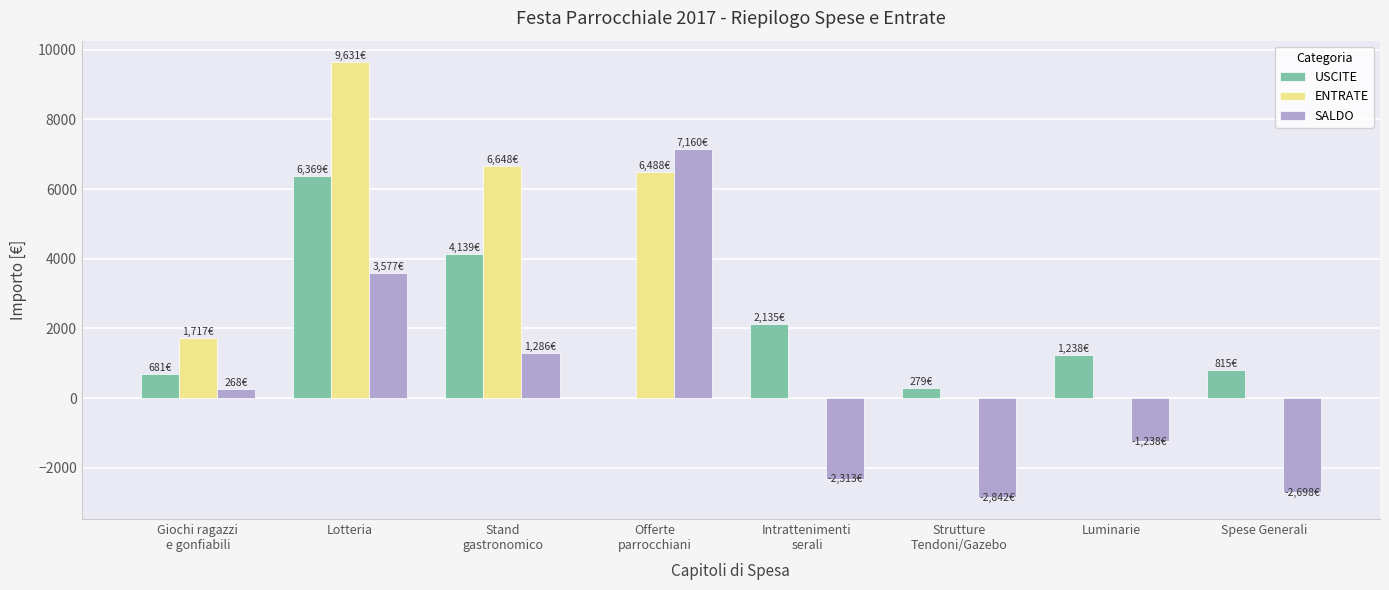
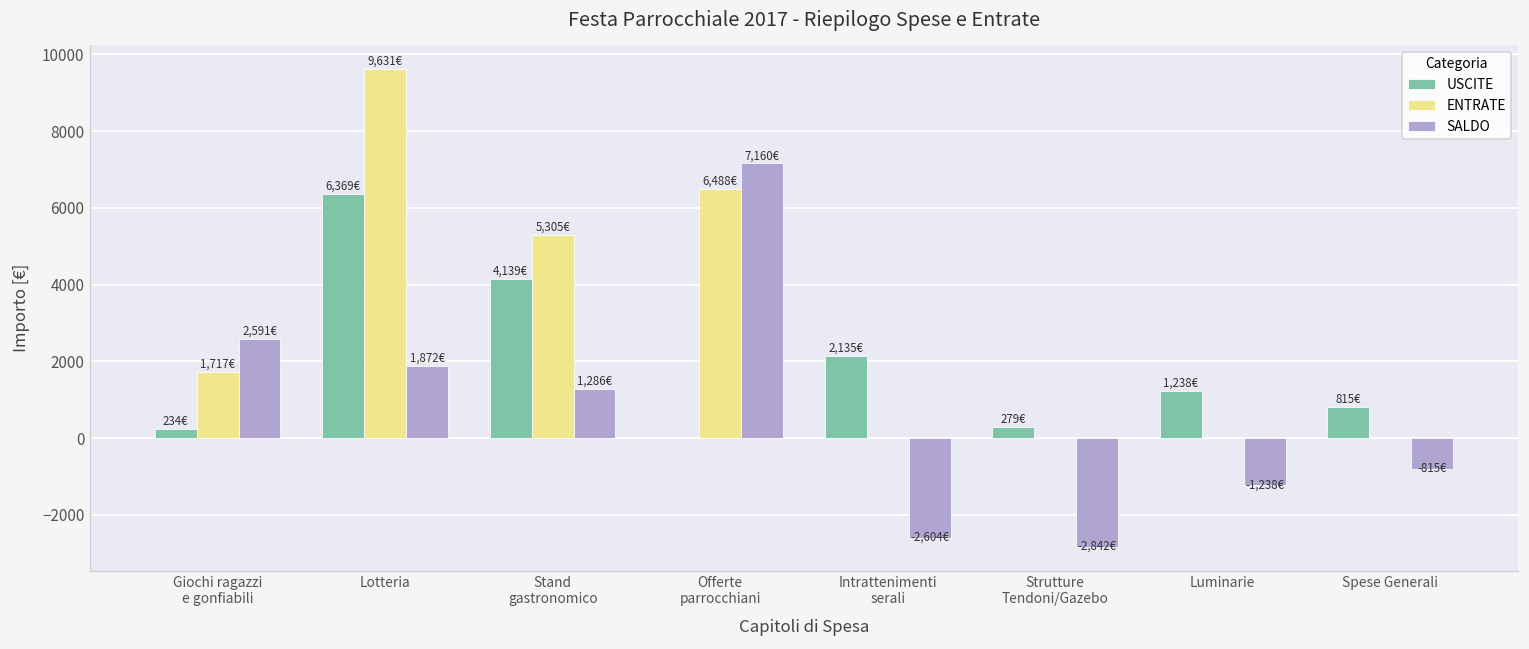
  {
    "USCITE": {
-     "Giochi ragazzi e gonfiabili": "681€",
+     "Giochi ragazzi e gonfiabili": "234€",
      "Lotteria": "6,369€",
      "Stand gastronomico": "4,139€",
      "Intrattenimenti serali": "2,135€",
      "Strutture Tendoni/Gazebo": "279€",
      "Luminarie": "1,238€",
      "Spese Generali": "815€"
    },
    "ENTRATE": {
      "Giochi ragazzi e gonfiabili": "1,717€",
      "Lotteria": "9,631€",
-     "Stand gastronomico": "6,648€",
+     "Stand gastronomico": "5,305€",
      "Offerte parrocchiani": "6,488€"
    },
    "SALDO": {
-     "Giochi ragazzi e gonfiabili": "268€",
-     "Lotteria": "3,577€",
+     "Giochi ragazzi e gonfiabili": "2,591€",
+     "Lotteria": "1,872€",
      "Stand gastronomico": "1,286€",
      "Offerte parrocchiani": "7,160€",
-     "Intrattenimenti serali": "-2,313€",
+     "Intrattenimenti serali": "-2,604€",
      "Strutture Tendoni/Gazebo": "-2,842€",
      "Luminarie": "-1,238€",
-     "Spese Generali": "-2,698€"
+     "Spese Generali": "-815€"
    }
  }
